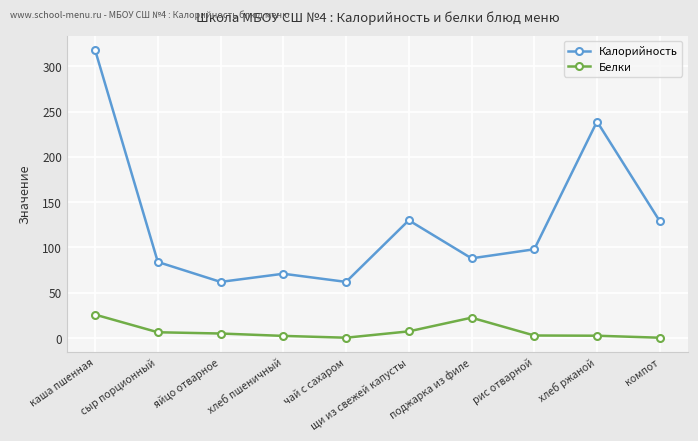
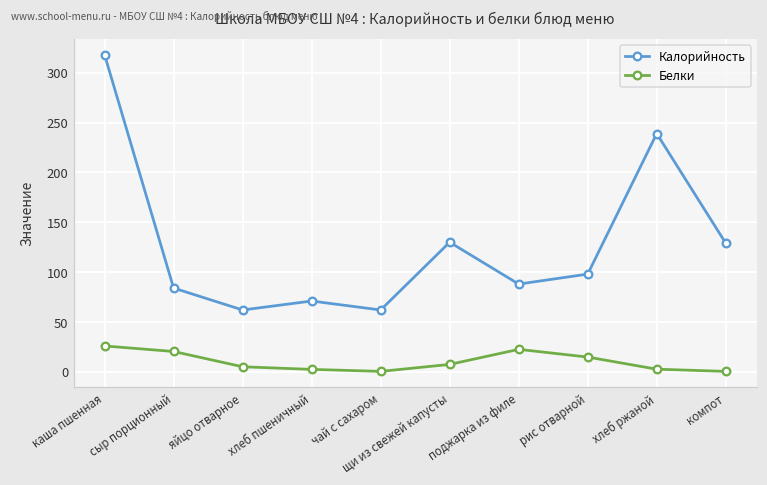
  {
    "Калорийность": {
      "каша пшенная": 320,
      "сыр порционный": 80,
      "яйцо отварное": 60,
      "хлеб пшеничный": 70,
      "чай с сахаром": 60,
      "щи из свежей капусты": 130,
      "поджарка из филе": 90,
      "рис отварной": 100,
      "хлеб ржаной": 240,
      "компот": 130
    },
    "Белки": {
      "каша пшенная": 30,
-     "сыр порционный": 10,
+     "сыр порционный": 20,
      "яйцо отварное": 10,
      "хлеб пшеничный": 0,
      "чай с сахаром": 0,
      "щи из свежей капусты": 10,
      "поджарка из филе": 20,
-     "рис отварной": 0,
+     "рис отварной": 10,
      "хлеб ржаной": 0,
      "компот": 0
    }
  }
